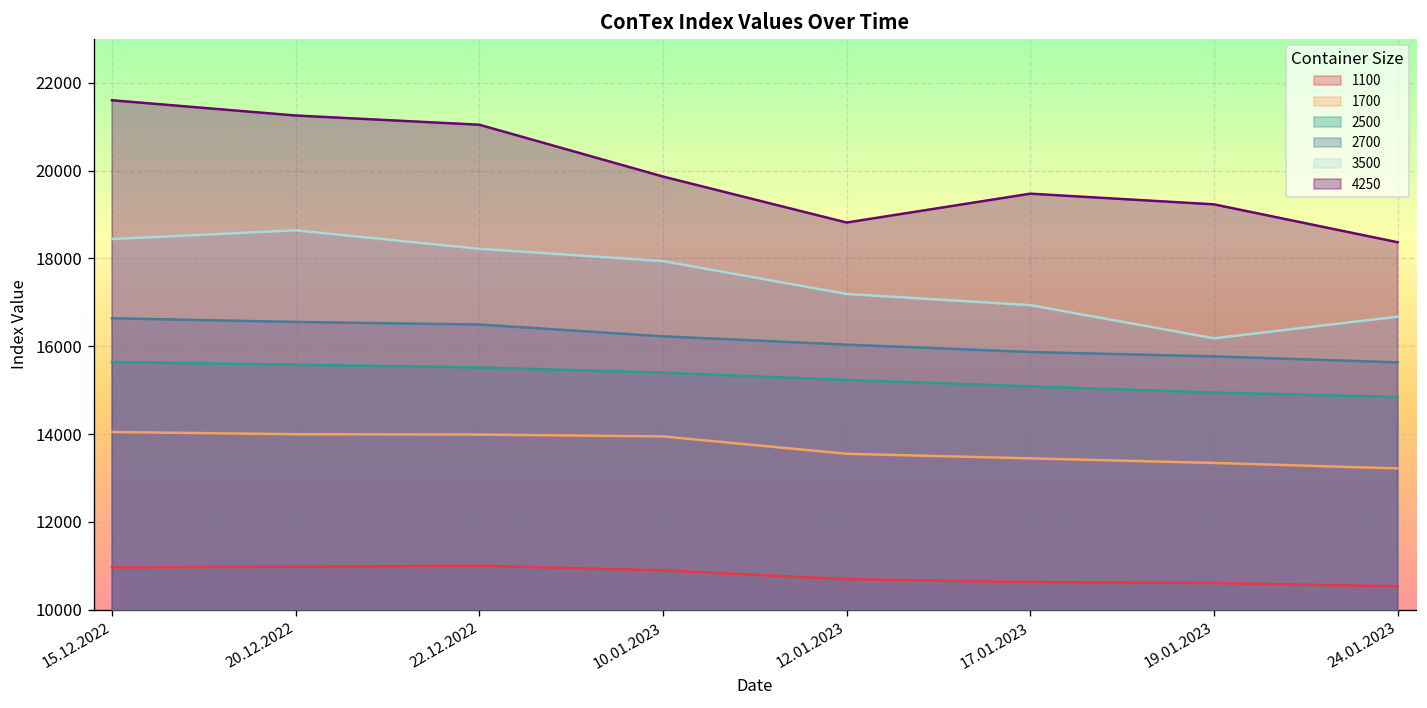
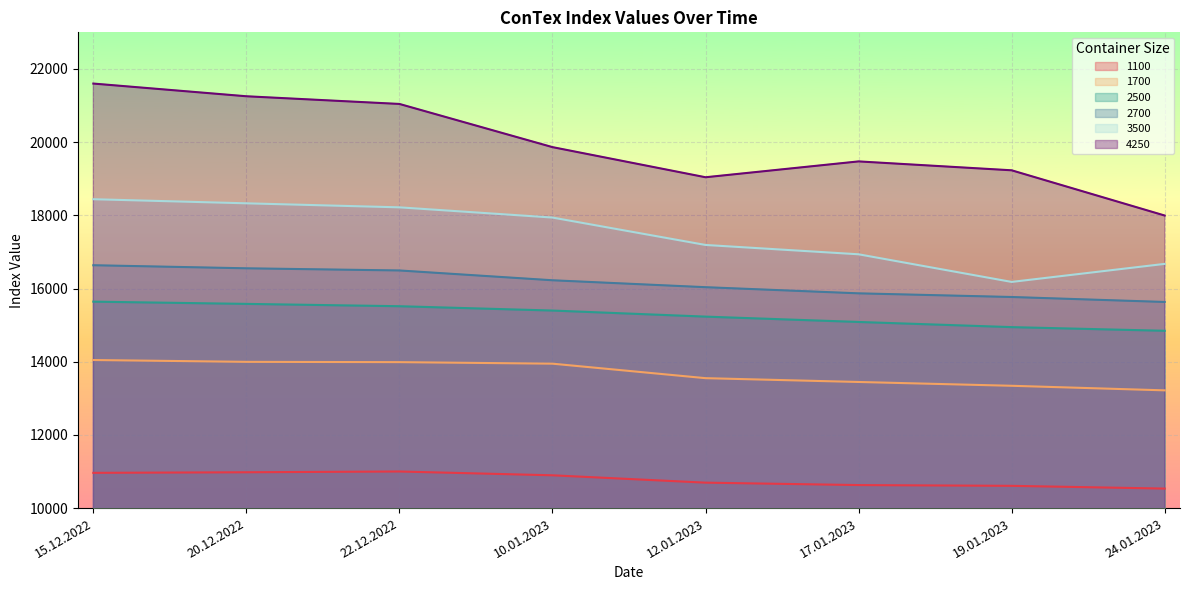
  {
    "3500": {
      "15.12.2022": 18400,
-     "20.12.2022": 18600,
+     "20.12.2022": 18300,
      "22.12.2022": 18200,
      "10.01.2023": 17900,
      "12.01.2023": 17200,
      "17.01.2023": 16900,
      "19.01.2023": 16200,
      "24.01.2023": 16700
    },
    "4250": {
      "15.12.2022": 21600,
      "20.12.2022": 21300,
      "22.12.2022": 21000,
      "10.01.2023": 19900,
-     "12.01.2023": 18800,
+     "12.01.2023": 19000,
      "17.01.2023": 19500,
      "19.01.2023": 19200,
-     "24.01.2023": 18400
+     "24.01.2023": 18000
    }
  }
